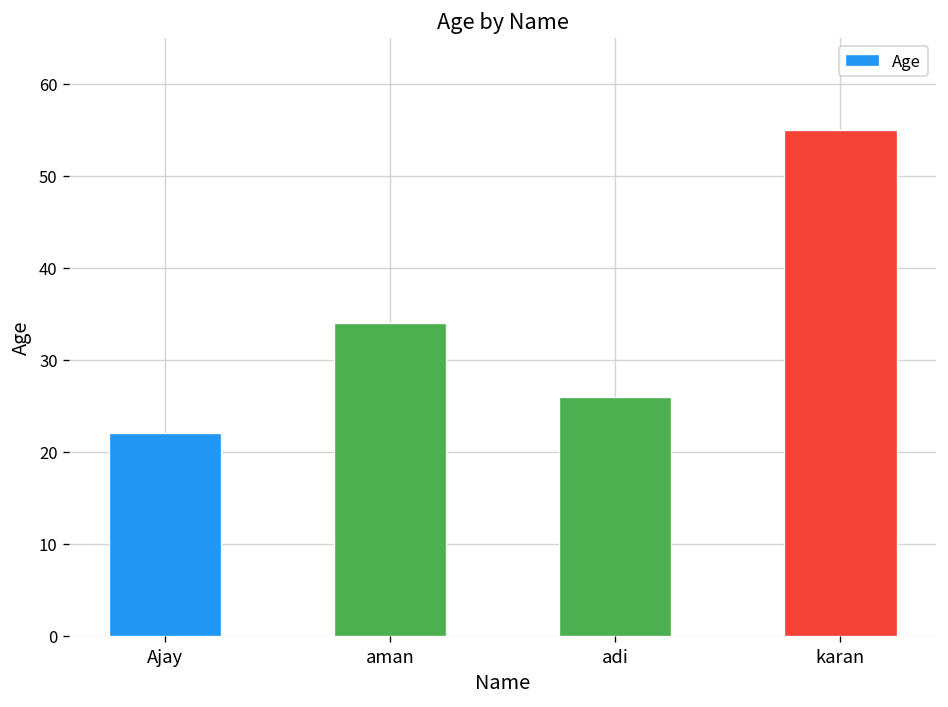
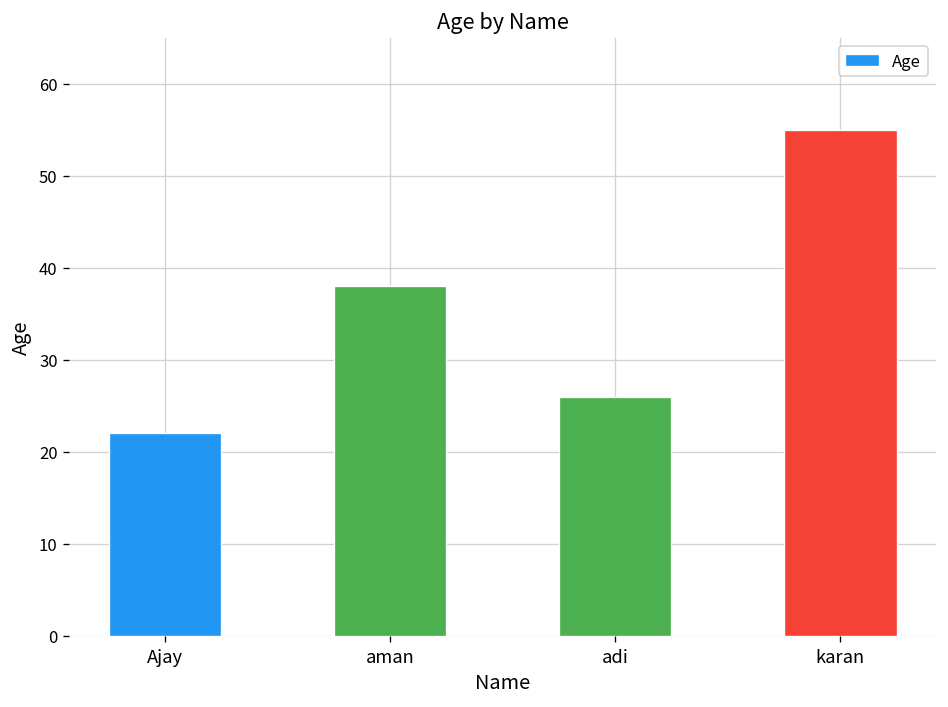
  {
    "Ajay": 22,
-   "aman": 34,
+   "aman": 38,
    "adi": 26,
    "karan": 55
  }
